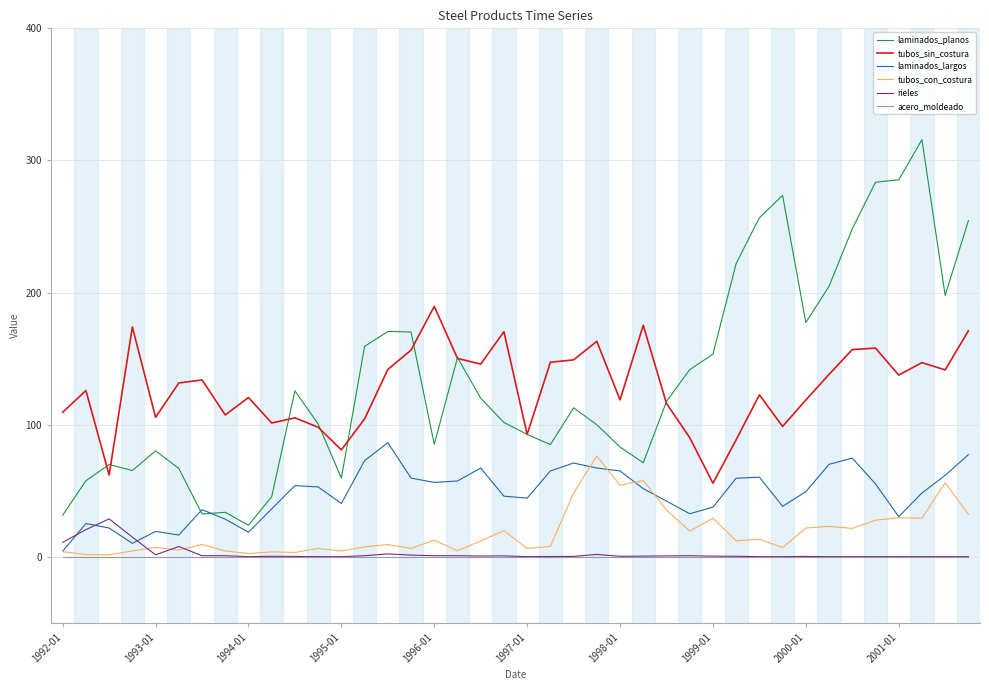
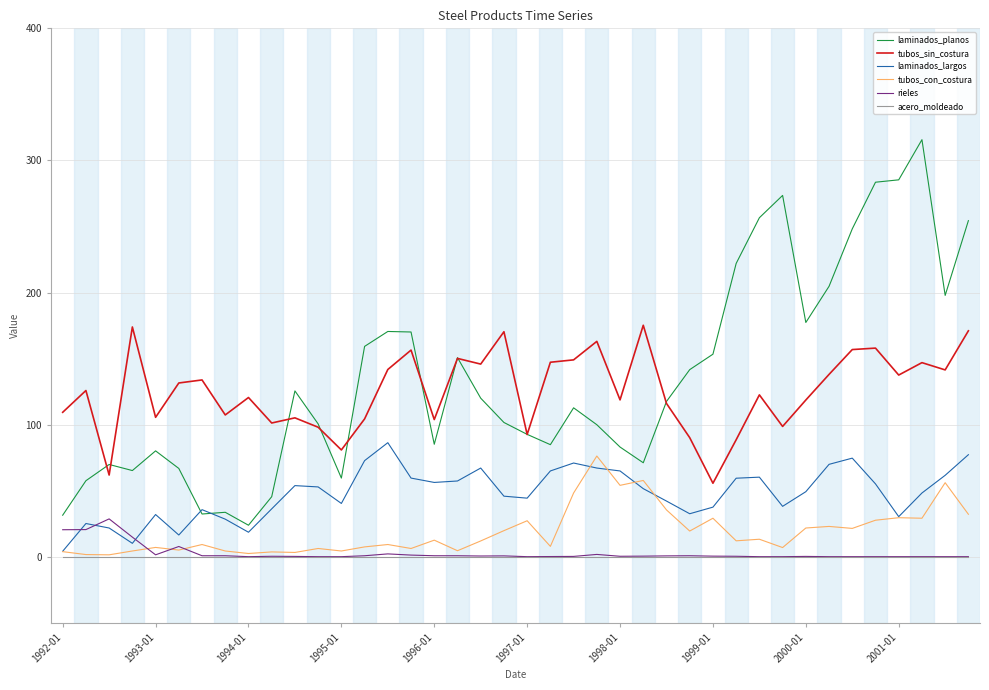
  {
    "laminados_planos": {
      "1992-01": 31,
      "1993-01": 80,
      "1994-01": 24,
      "1995-01": 60,
      "1996-01": 85,
      "1998-01": 83,
      "1999-01": 153,
      "2000-01": 177,
      "2001-01": 285
    },
    "tubos_sin_costura": {
      "1992-01": 109,
      "1993-01": 106,
      "1994-01": 121,
      "1995-01": 81,
-     "1996-01": 190,
+     "1996-01": 104,
      "1998-01": 119,
      "1999-01": 56,
      "2000-01": 119,
      "2001-01": 138
    },
    "laminados_largos": {
-     "1993-01": 19,
+     "1993-01": 32,
      "1994-01": 19,
      "1995-01": 40,
      "1996-01": 56,
      "1997-01": 44,
      "1998-01": 65,
      "1999-01": 38,
      "2000-01": 49
    },
    "tubos_con_costura": {
      "1993-01": 7,
      "1994-01": 2,
      "1995-01": 4,
      "1996-01": 13,
-     "1997-01": 6,
+     "1997-01": 27,
      "1998-01": 54,
      "1999-01": 29,
      "2000-01": 22
    },
    "rieles": {
-     "1992-01": 11
+     "1992-01": 20
    },
    "acero_moldeado": {
      "1992-01": 0
    }
  }
